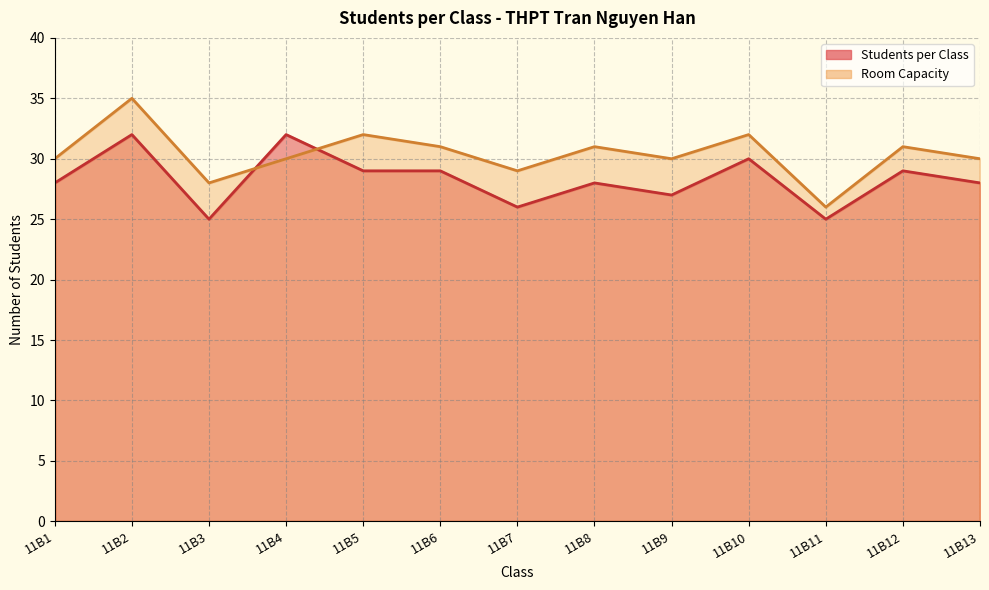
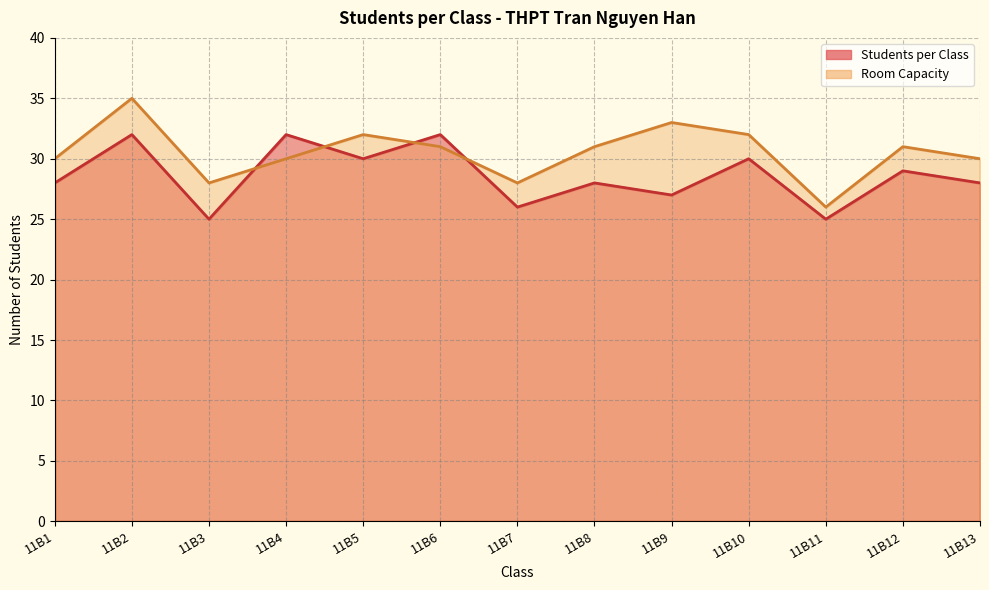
  {
    "Students per Class": {
      "11B1": 28,
      "11B2": 32,
      "11B3": 25,
      "11B4": 32,
-     "11B5": 29,
-     "11B6": 29,
+     "11B5": 30,
+     "11B6": 32,
      "11B7": 26,
      "11B8": 28,
      "11B9": 27,
      "11B10": 30,
      "11B11": 25,
      "11B12": 29,
      "11B13": 28
    },
    "Room Capacity": {
      "11B1": 30,
      "11B2": 35,
      "11B3": 28,
      "11B4": 30,
      "11B5": 32,
      "11B6": 31,
-     "11B7": 29,
+     "11B7": 28,
      "11B8": 31,
-     "11B9": 30,
+     "11B9": 33,
      "11B10": 32,
      "11B11": 26,
      "11B12": 31,
      "11B13": 30
    }
  }
